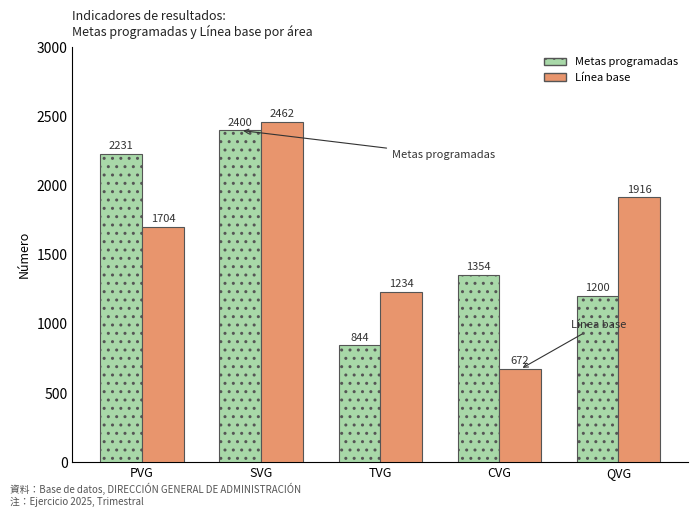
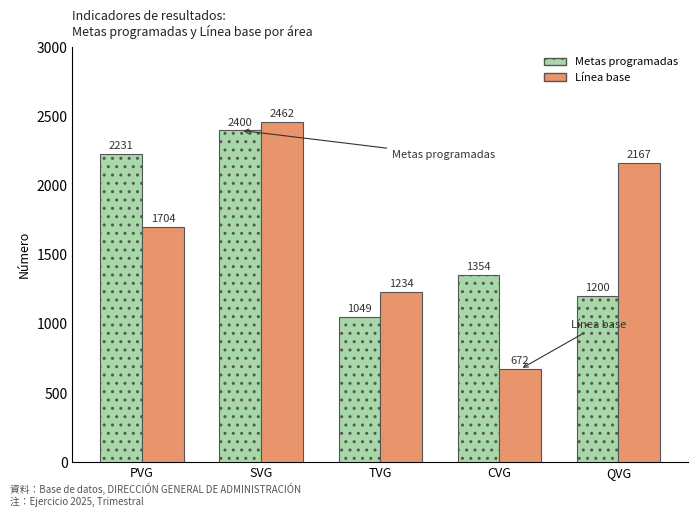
  {
    "Metas programadas": {
      "PVG": 2231,
      "SVG": 2400,
-     "TVG": 844,
+     "TVG": 1049,
      "CVG": 1354,
      "QVG": 1200
    },
    "Línea base": {
      "PVG": 1704,
      "SVG": 2462,
      "TVG": 1234,
-     "QVG": 1916
+     "QVG": 2167
    }
  }
